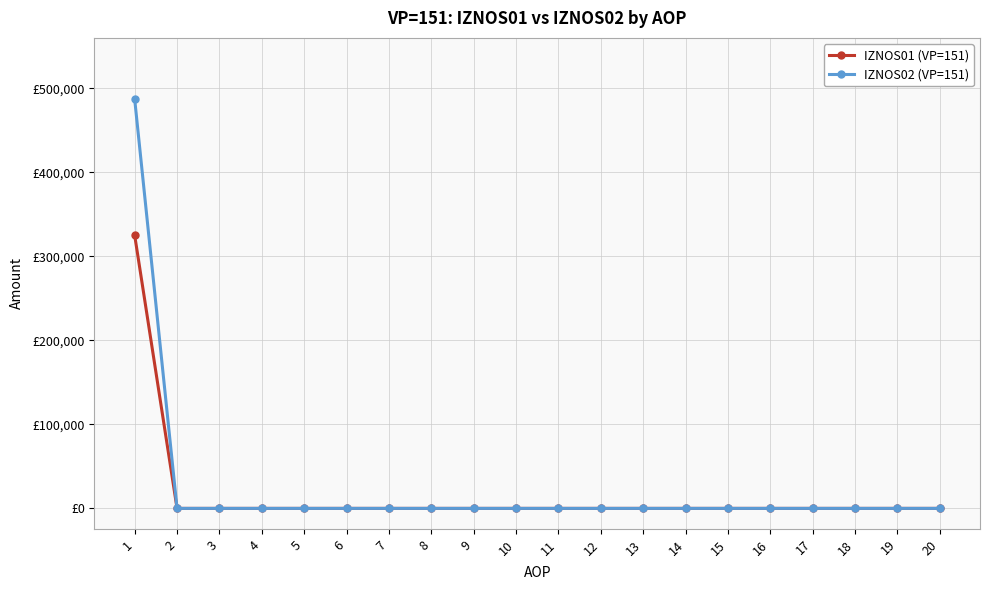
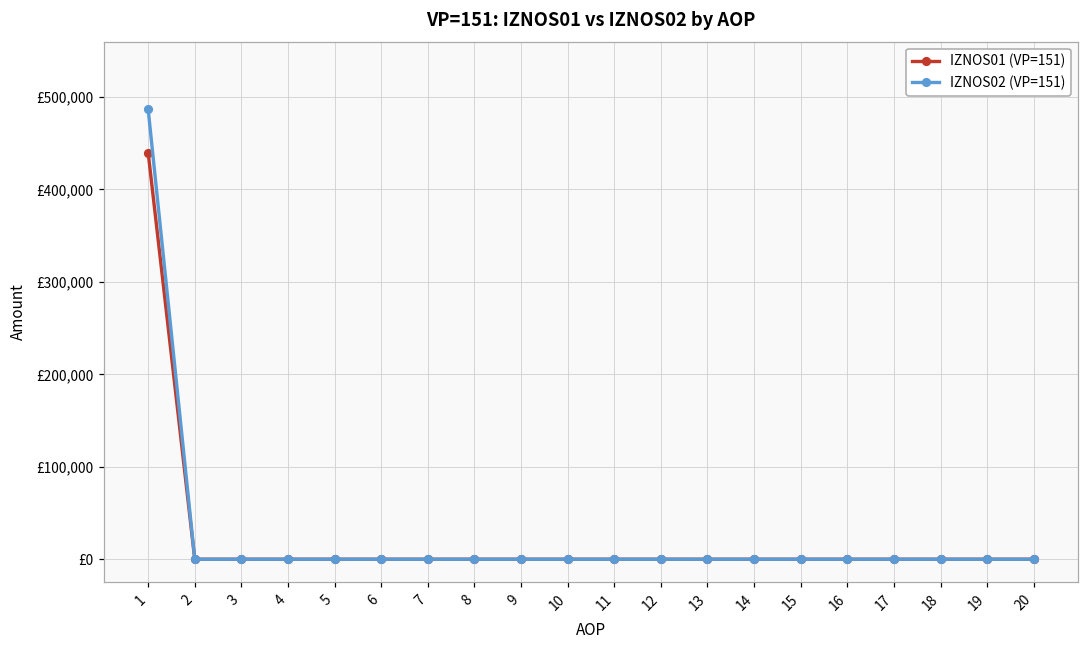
  {
    "IZNOS01 (VP=151)": {
-     "1": "£320,000"
+     "1": "£440,000"
    },
    "IZNOS02 (VP=151)": {
      "1": "£490,000"
    }
  }
